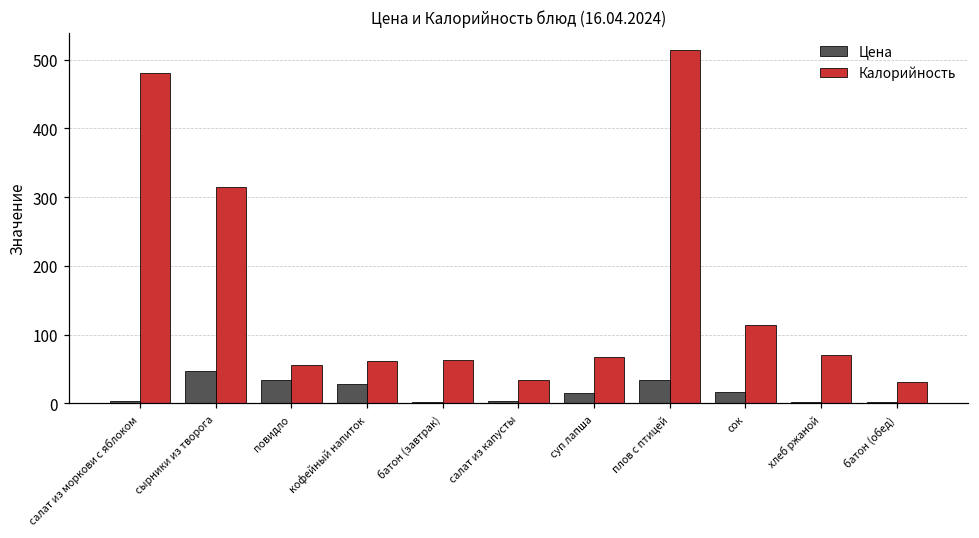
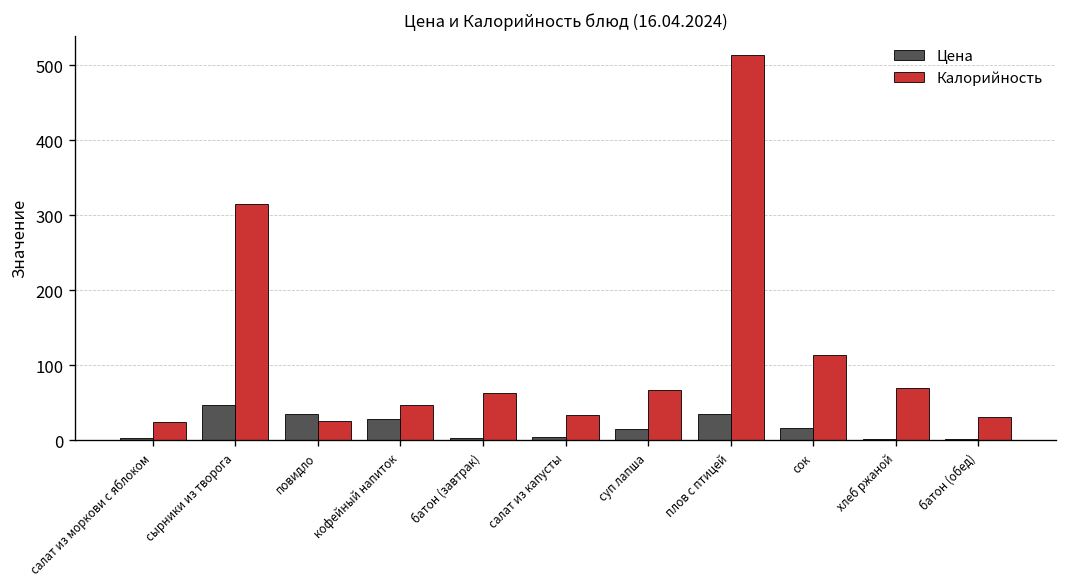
  {
    "Цена": {
      "сырники из творога": 50,
      "повидло": 30,
      "кофейный напиток": 30,
      "суп лапша": 10,
      "плов с птицей": 30,
      "сок": 20
    },
    "Калорийность": {
-     "салат из моркови с яблоком": 480,
+     "салат из моркови с яблоком": 20,
      "сырники из творога": 320,
-     "повидло": 60,
-     "кофейный напиток": 60,
+     "повидло": 30,
+     "кофейный напиток": 50,
      "батон (завтрак)": 60,
      "салат из капусты": 30,
      "суп лапша": 70,
      "плов с птицей": 510,
      "сок": 110,
      "хлеб ржаной": 70,
      "батон (обед)": 30
    }
  }
